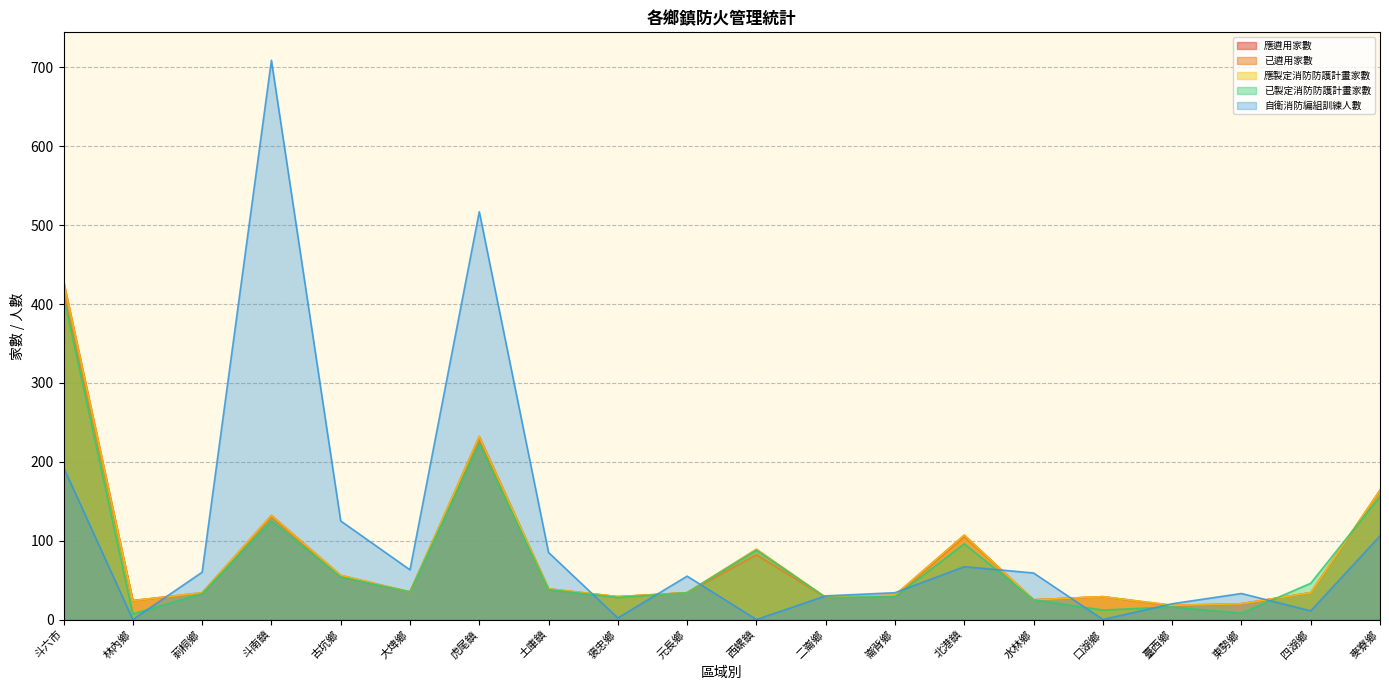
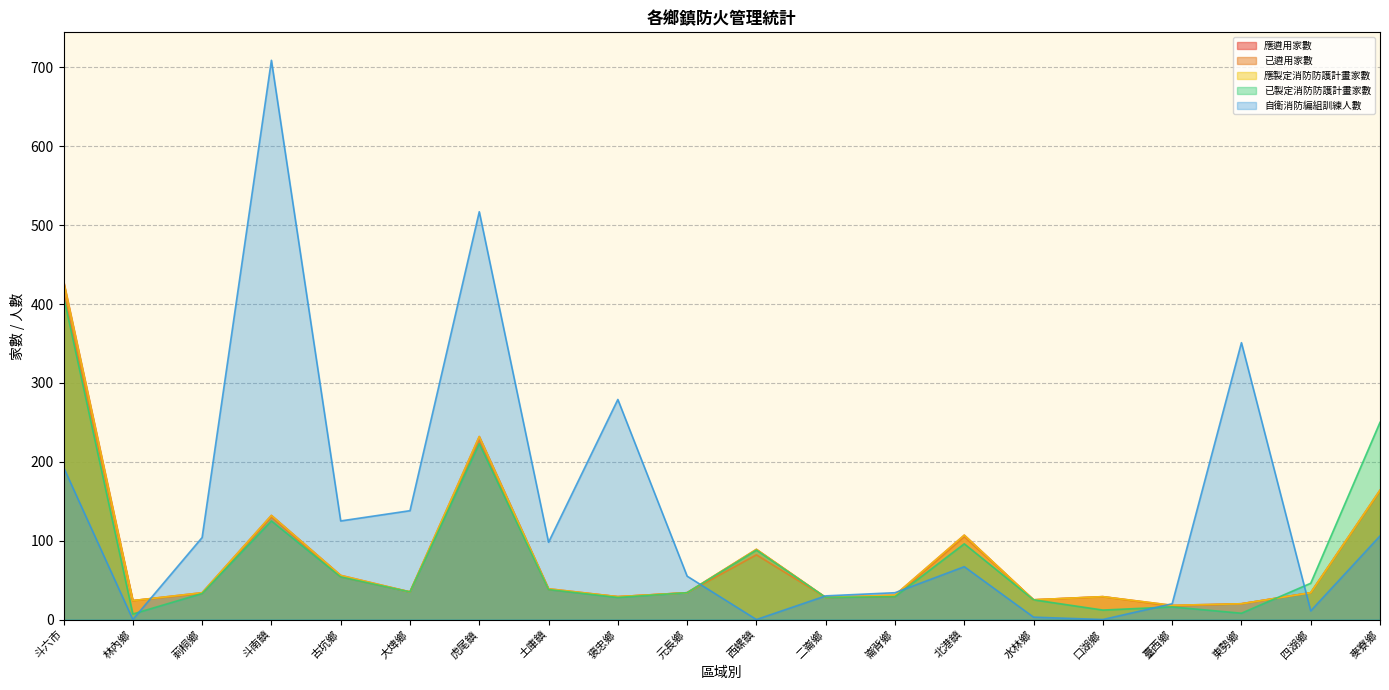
  {
    "已製定消防防護計畫家數": {
      "斗六市": 410,
      "林內鄉": 10,
      "斗南鎮": 130,
      "虎尾鎮": 220,
      "北港鎮": 100,
      "口湖鄉": 10,
      "東勢鄉": 10,
      "四湖鄉": 50,
-     "麥寮鄉": 160
+     "麥寮鄉": 250
    },
    "自衛消防編組訓練人數": {
      "斗六市": 190,
      "林內鄉": 0,
-     "莿桐鄉": 60,
+     "莿桐鄉": 100,
      "斗南鎮": 710,
      "古坑鄉": 130,
-     "大埤鄉": 60,
+     "大埤鄉": 140,
      "虎尾鎮": 520,
-     "土庫鎮": 90,
-     "褒忠鄉": 0,
+     "土庫鎮": 100,
+     "褒忠鄉": 280,
      "元長鄉": 60,
      "西螺鎮": 0,
      "北港鎮": 70,
-     "水林鄉": 60,
+     "水林鄉": 0,
      "口湖鄉": 0,
-     "東勢鄉": 30,
+     "東勢鄉": 350,
      "四湖鄉": 10,
      "麥寮鄉": 110
    }
  }
